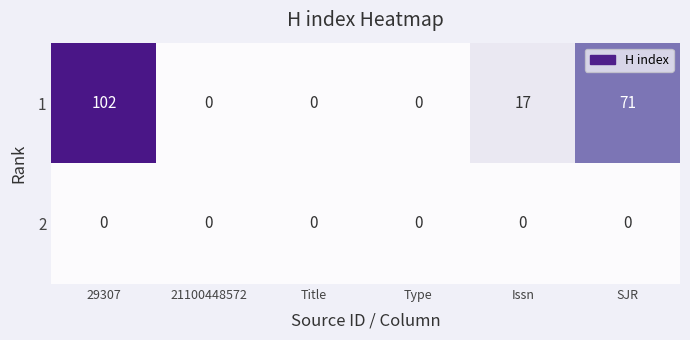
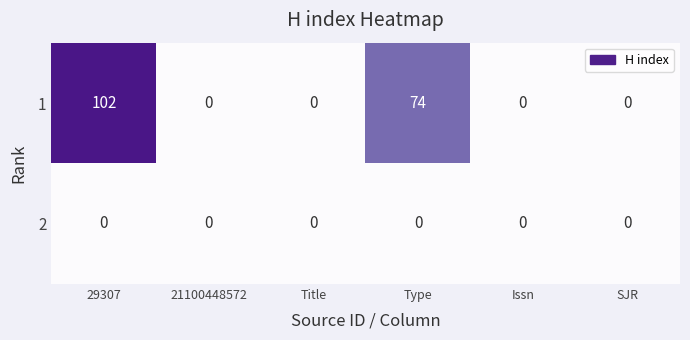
  {
    "1": {
      "29307": 102,
      "21100448572": 0,
      "Title": 0,
-     "Type": 0,
-     "Issn": 17,
-     "SJR": 71
+     "Type": 74,
+     "Issn": 0,
+     "SJR": 0
    },
    "2": {
      "29307": 0,
      "21100448572": 0,
      "Title": 0,
      "Type": 0,
      "Issn": 0,
      "SJR": 0
    }
  }
